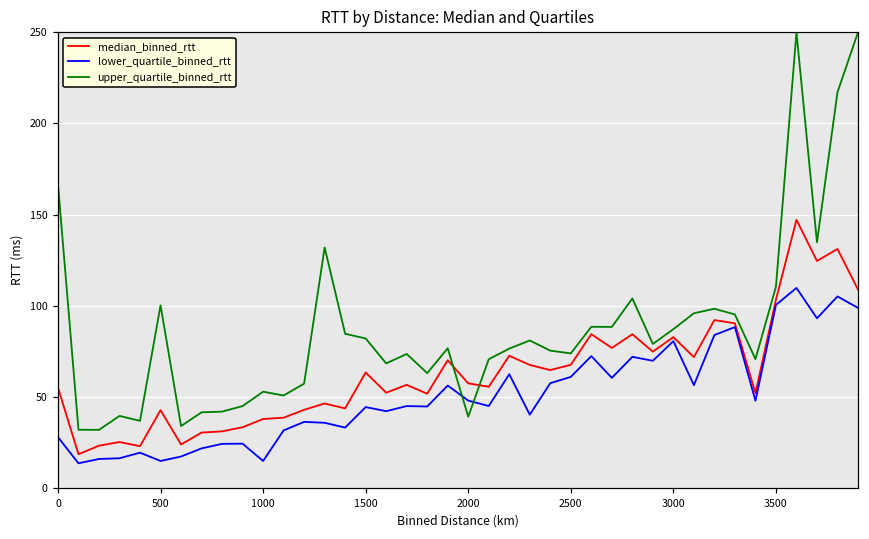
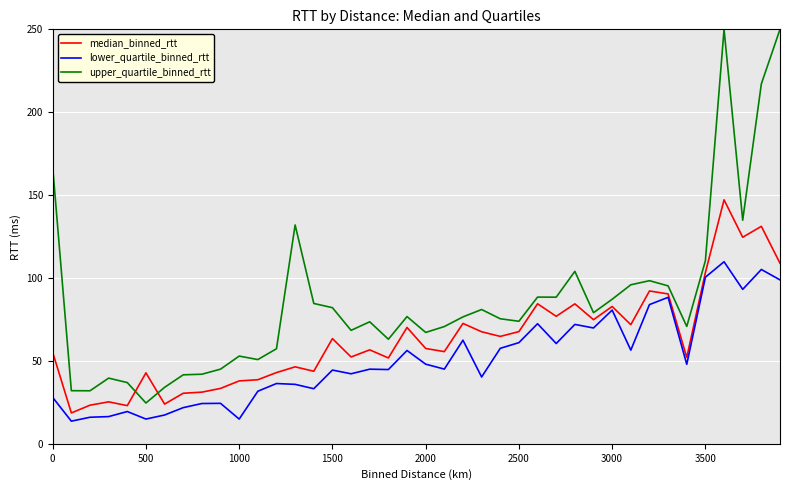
  {
    "median_binned_rtt": {
      "0": 55,
      "500": 43,
      "1000": 38,
      "1500": 63,
      "2000": 57,
      "2500": 68,
      "3000": 83,
      "3500": 103
    },
    "lower_quartile_binned_rtt": {
      "0": 28,
      "500": 15,
      "1000": 15,
      "1500": 44,
      "2000": 48,
      "2500": 61,
      "3000": 81,
      "3500": 100
    },
    "upper_quartile_binned_rtt": {
      "0": 167,
-     "500": 100,
+     "500": 25,
      "1000": 53,
      "1500": 82,
-     "2000": 39,
+     "2000": 67,
      "2500": 74,
      "3000": 87,
      "3500": 110
    }
  }
